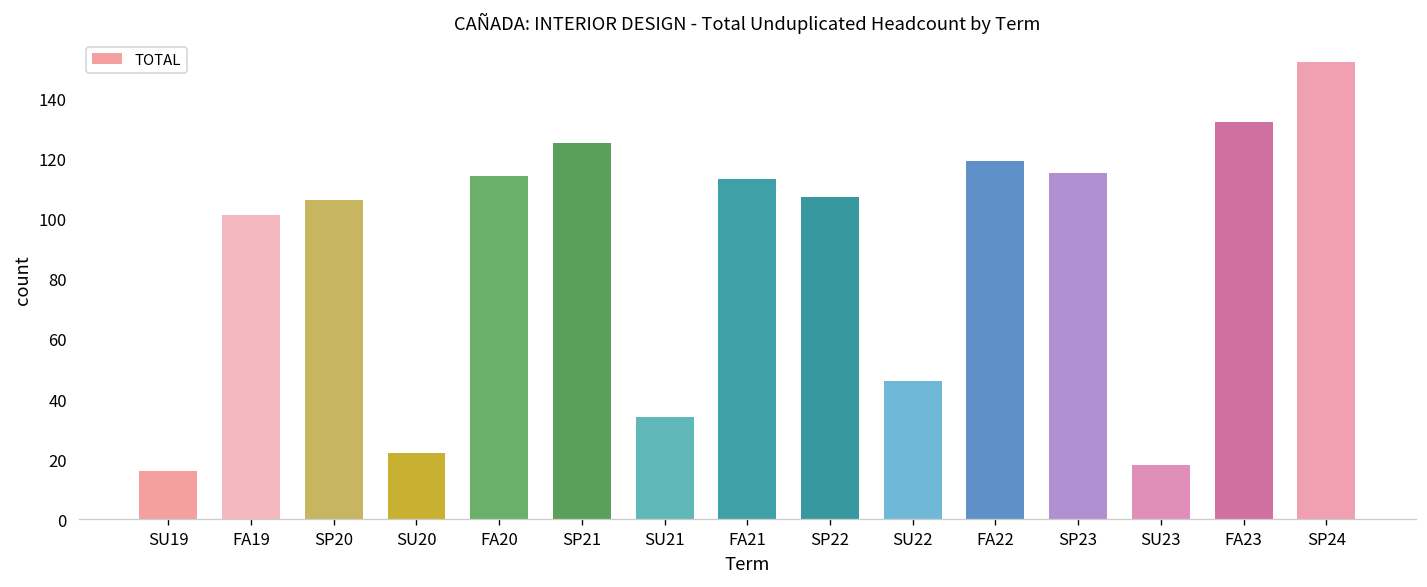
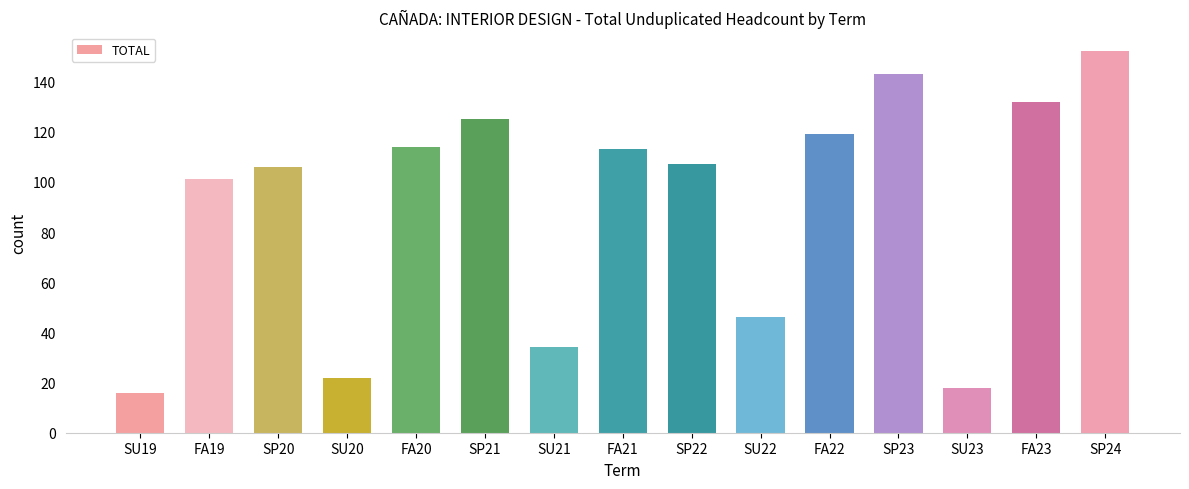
  {
    "SU19": 16,
    "FA19": 101,
    "SP20": 106,
    "SU20": 22,
    "FA20": 114,
    "SP21": 125,
    "SU21": 34,
    "FA21": 113,
    "SP22": 107,
    "SU22": 46,
    "FA22": 119,
-   "SP23": 115,
+   "SP23": 143,
    "SU23": 18,
    "FA23": 132,
    "SP24": 152
  }
